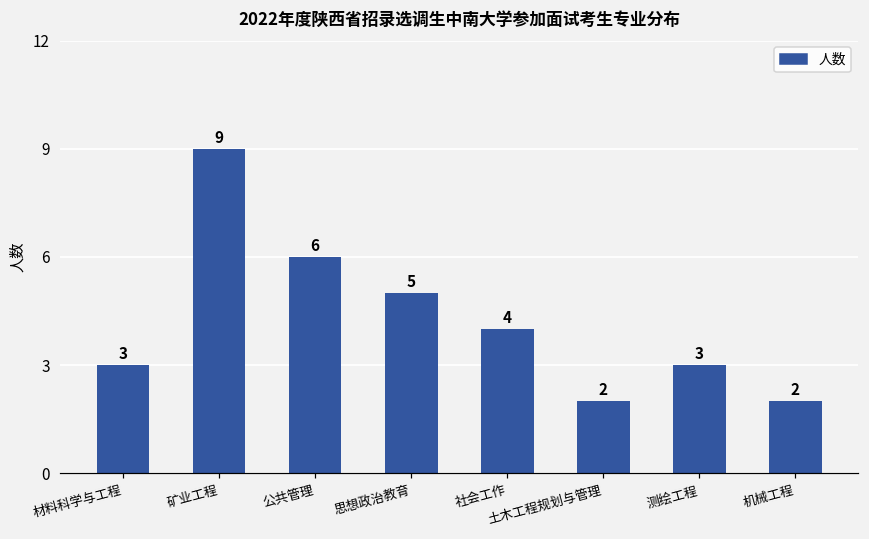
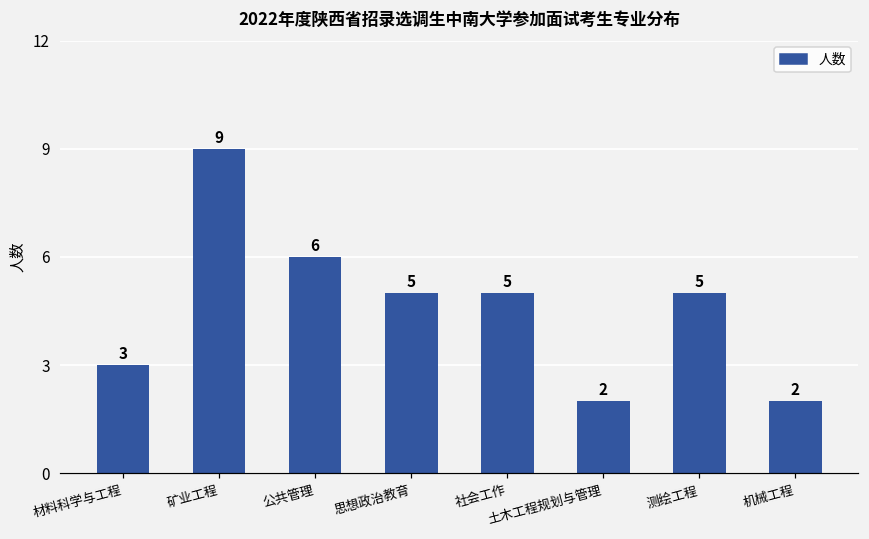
  {
    "材料科学与工程": 3,
    "矿业工程": 9,
    "公共管理": 6,
    "思想政治教育": 5,
-   "社会工作": 4,
+   "社会工作": 5,
    "土木工程规划与管理": 2,
-   "测绘工程": 3,
+   "测绘工程": 5,
    "机械工程": 2
  }
